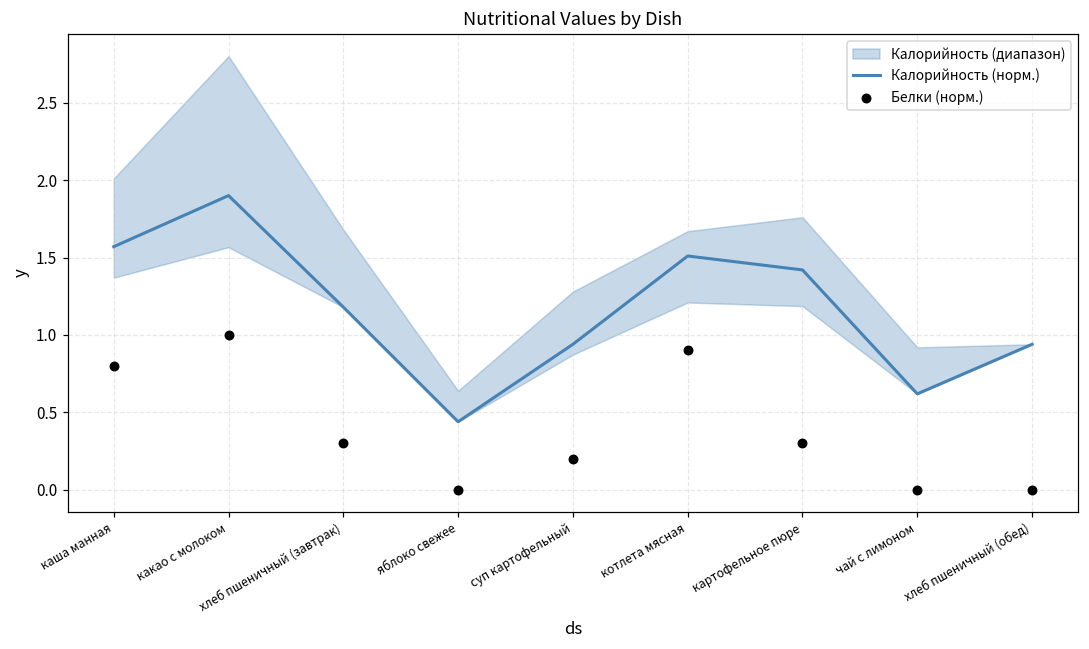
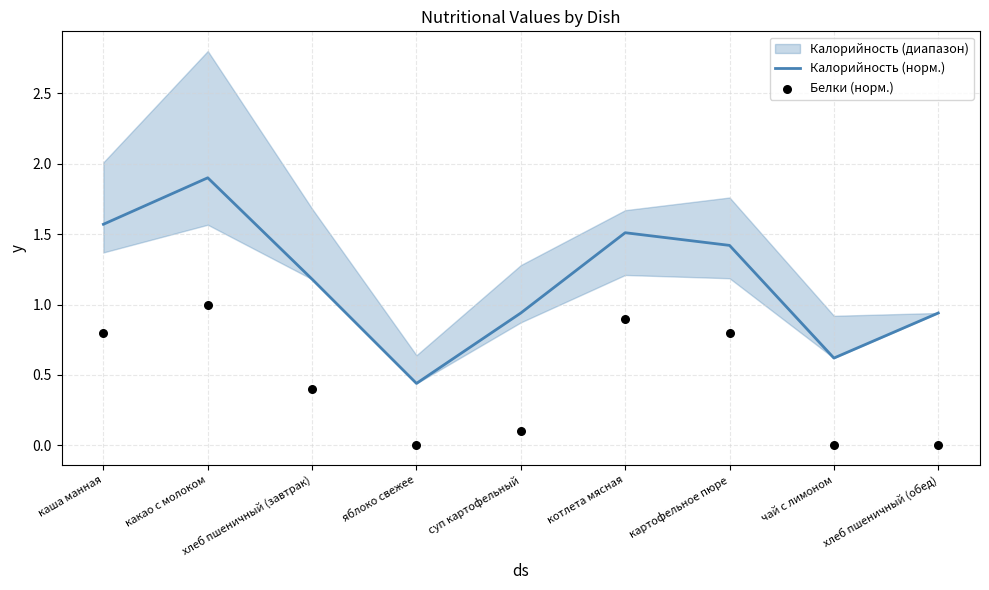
  {
    "Белки (норм.)": {
-     "хлеб пшеничный (завтрак)": 0.30,
-     "суп картофельный": 0.20,
-     "картофельное пюре": 0.30
+     "хлеб пшеничный (завтрак)": 0.40,
+     "суп картофельный": 0.10,
+     "картофельное пюре": 0.80
    }
  }
